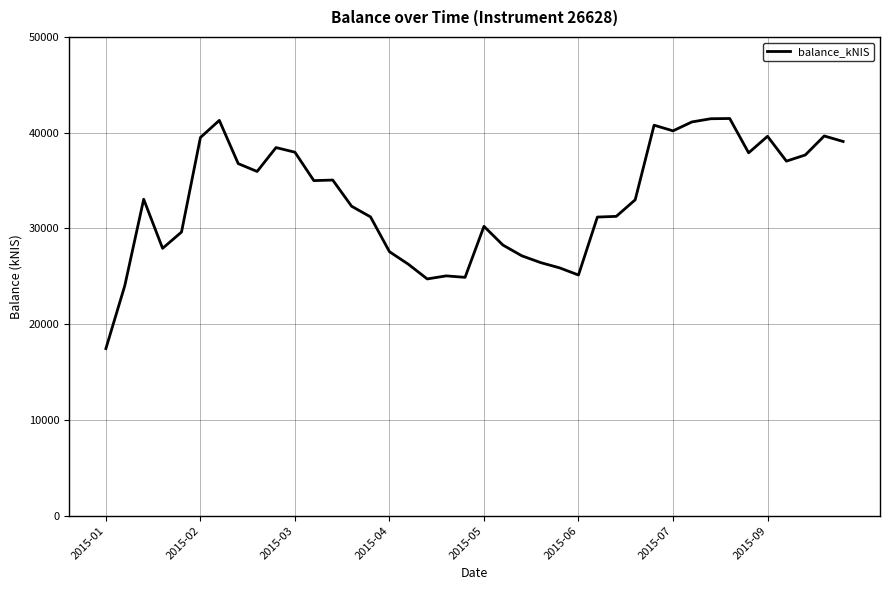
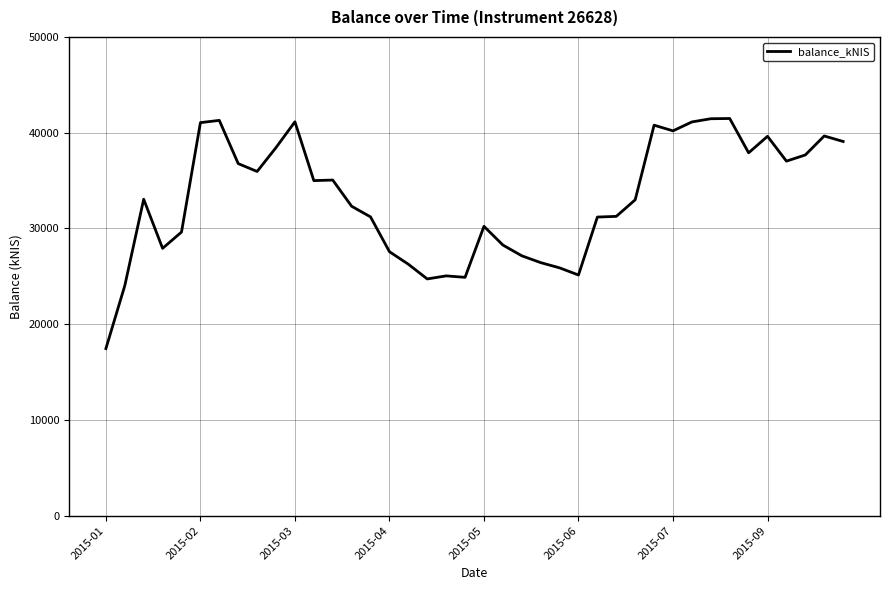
  {
    "2015-01": 17000,
-   "2015-02": 39000,
-   "2015-03": 38000,
+   "2015-02": 41000,
+   "2015-03": 41000,
    "2015-04": 28000,
    "2015-05": 30000,
    "2015-06": 25000,
    "2015-07": 40000,
    "2015-09": 40000
  }
